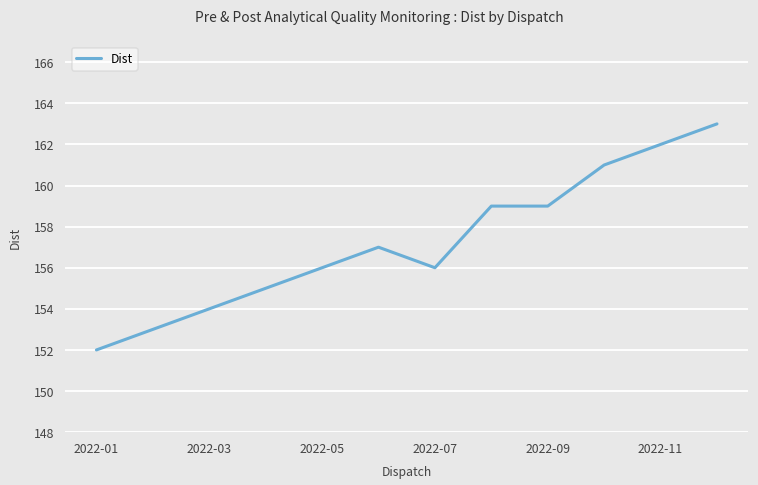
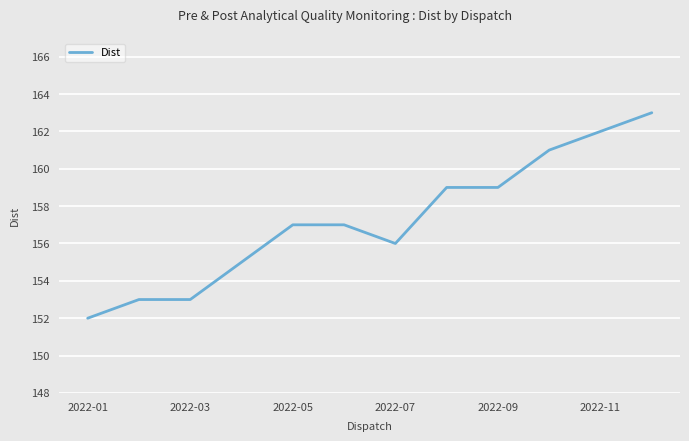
  {
    "2022-01": 152,
-   "2022-03": 154,
-   "2022-05": 156,
+   "2022-03": 153,
+   "2022-05": 157,
    "2022-07": 156,
    "2022-09": 159,
    "2022-11": 162
  }
